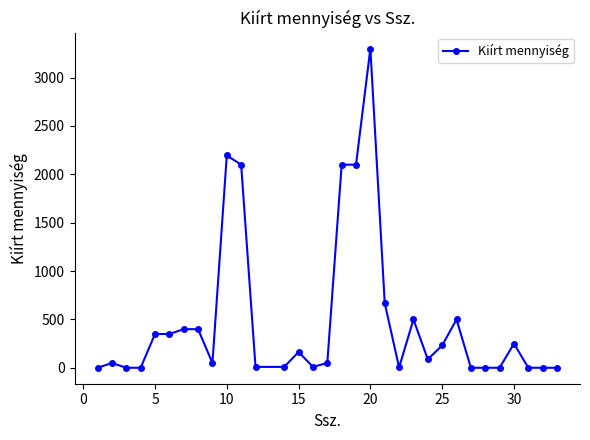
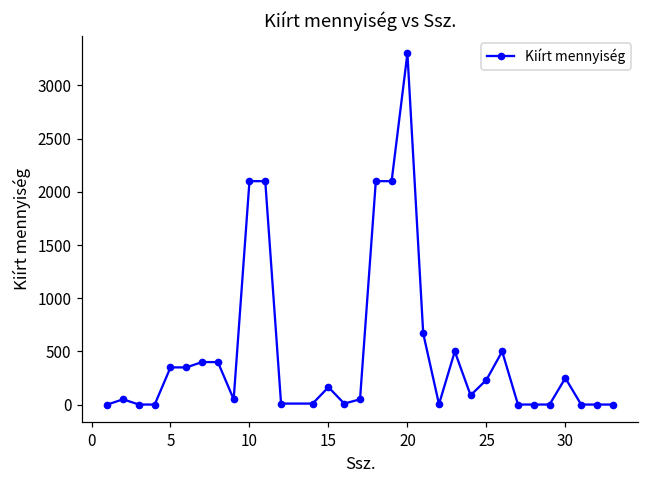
  {
    "5": 400,
-   "10": 2200,
+   "10": 2100,
    "15": 200,
    "20": 3300,
    "25": 200,
    "30": 300
  }
